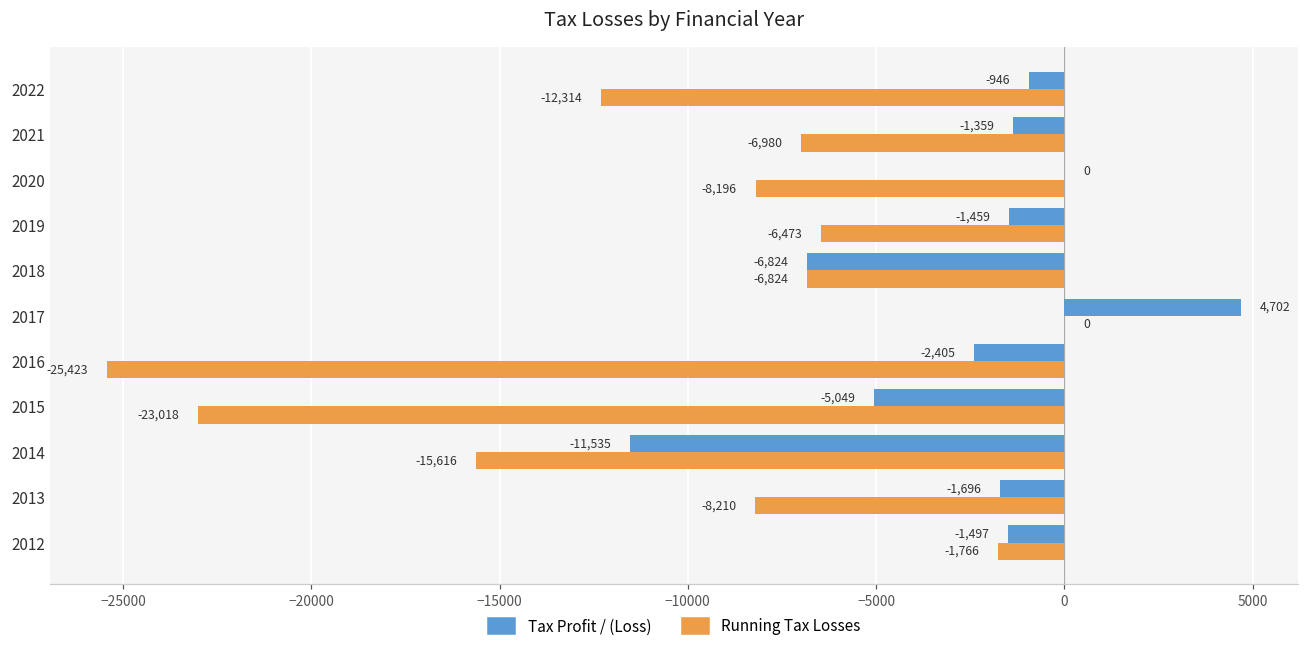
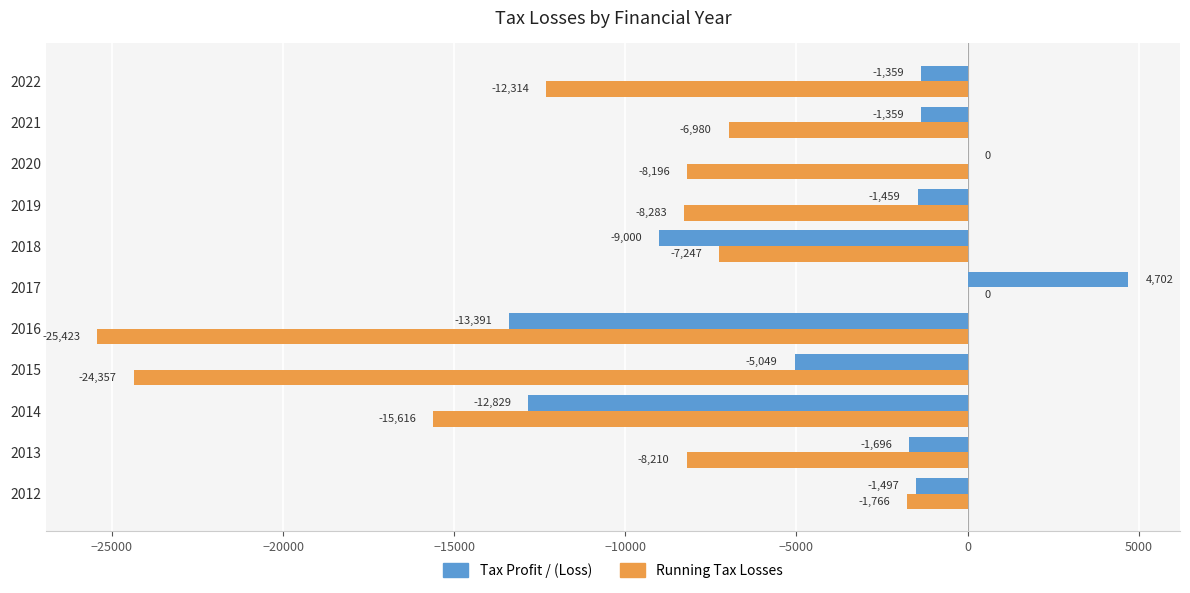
  {
    "Tax Profit / (Loss)": {
-     "2022": "-946",
+     "2022": "-1,359",
      "2021": "-1,359",
      "2020": "0",
      "2019": "-1,459",
-     "2018": "-6,824",
+     "2018": "-9,000",
      "2017": "4,702",
-     "2016": "-2,405",
+     "2016": "-13,391",
      "2015": "-5,049",
-     "2014": "-11,535",
+     "2014": "-12,829",
      "2013": "-1,696",
      "2012": "-1,497"
    },
    "Running Tax Losses": {
      "2022": "-12,314",
      "2021": "-6,980",
      "2020": "-8,196",
-     "2019": "-6,473",
-     "2018": "-6,824",
+     "2019": "-8,283",
+     "2018": "-7,247",
      "2017": "0",
      "2016": "-25,423",
-     "2015": "-23,018",
+     "2015": "-24,357",
      "2014": "-15,616",
      "2013": "-8,210",
      "2012": "-1,766"
    }
  }
